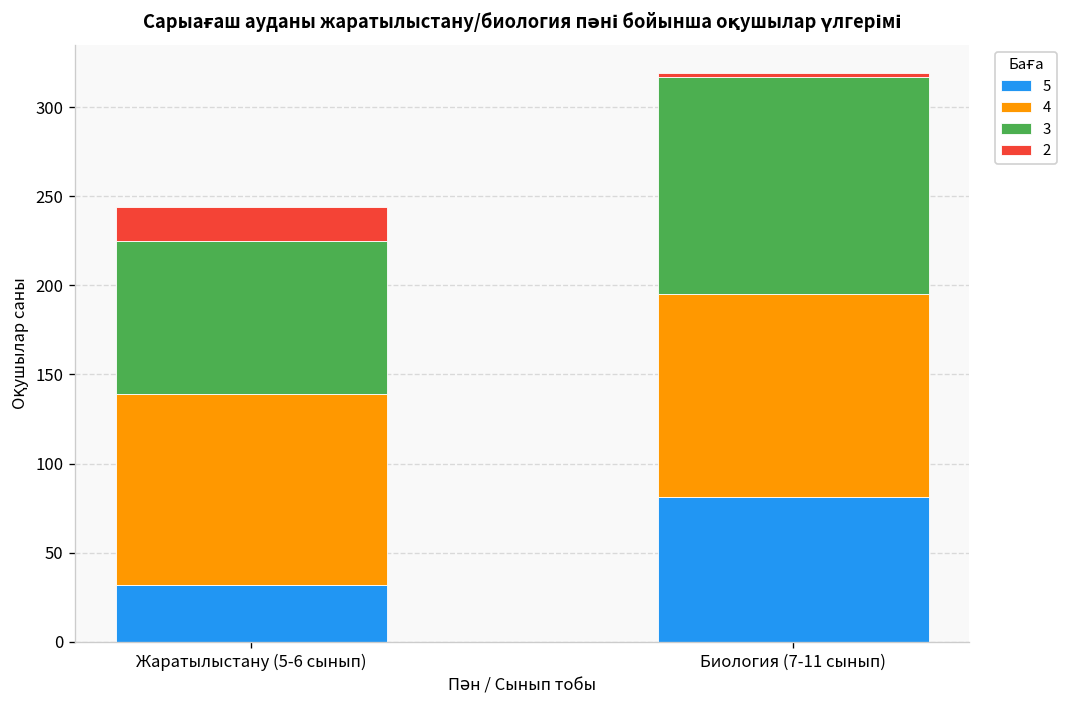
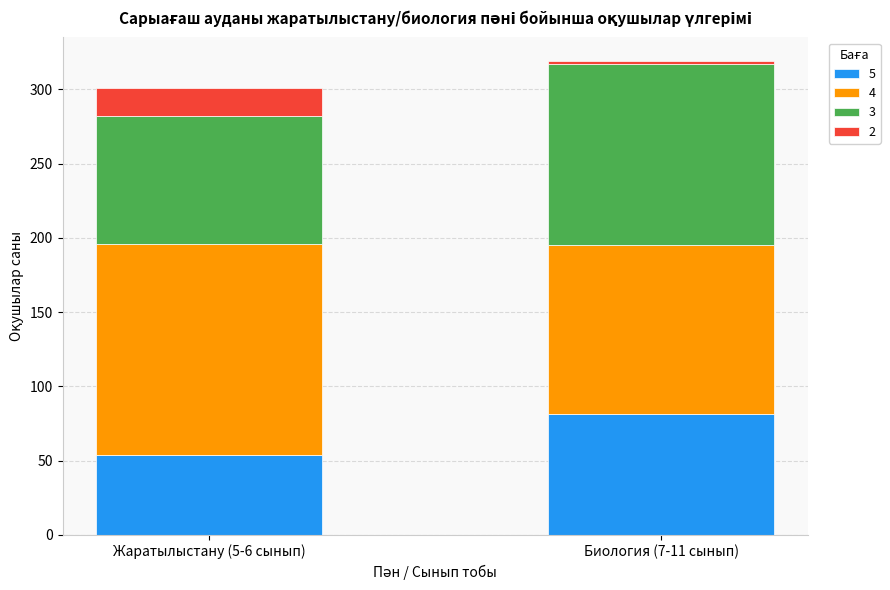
  {
    "5": {
-     "Жаратылыстану (5-6 сынып)": 32,
+     "Жаратылыстану (5-6 сынып)": 54,
      "Биология (7-11 сынып)": 81
    },
    "4": {
-     "Жаратылыстану (5-6 сынып)": 107,
+     "Жаратылыстану (5-6 сынып)": 142,
      "Биология (7-11 сынып)": 114
    },
    "3": {
      "Жаратылыстану (5-6 сынып)": 86,
      "Биология (7-11 сынып)": 122
    },
    "2": {
      "Жаратылыстану (5-6 сынып)": 19,
      "Биология (7-11 сынып)": 2
    }
  }
